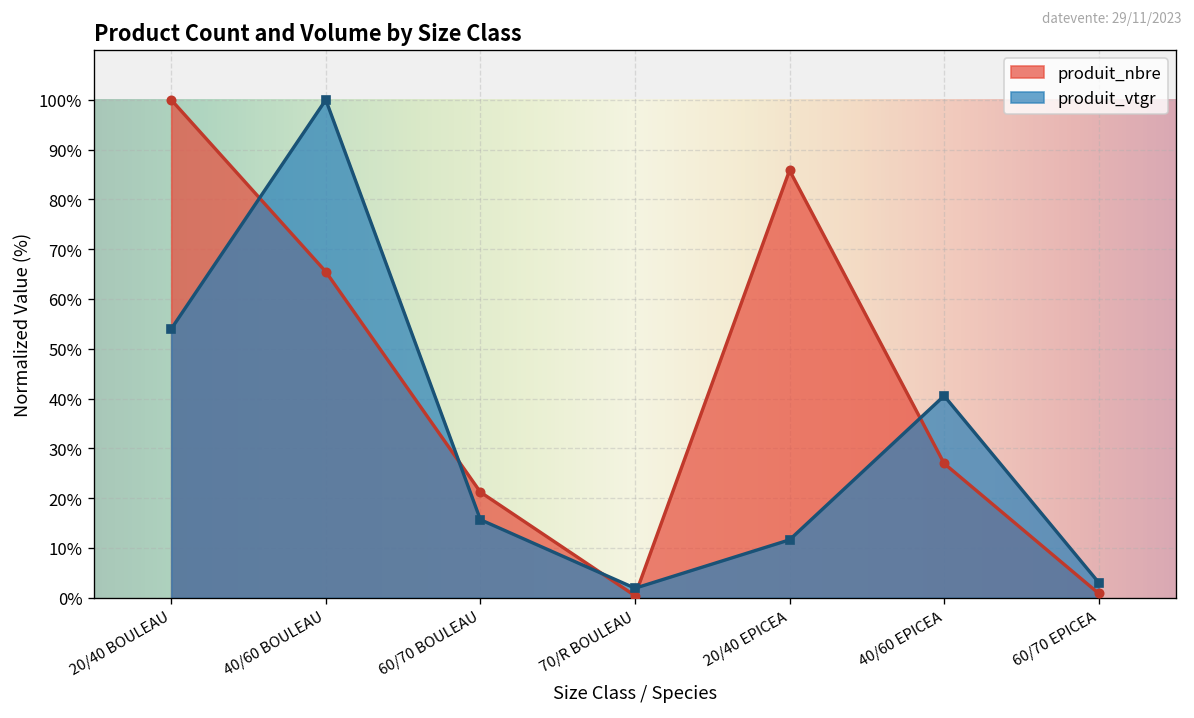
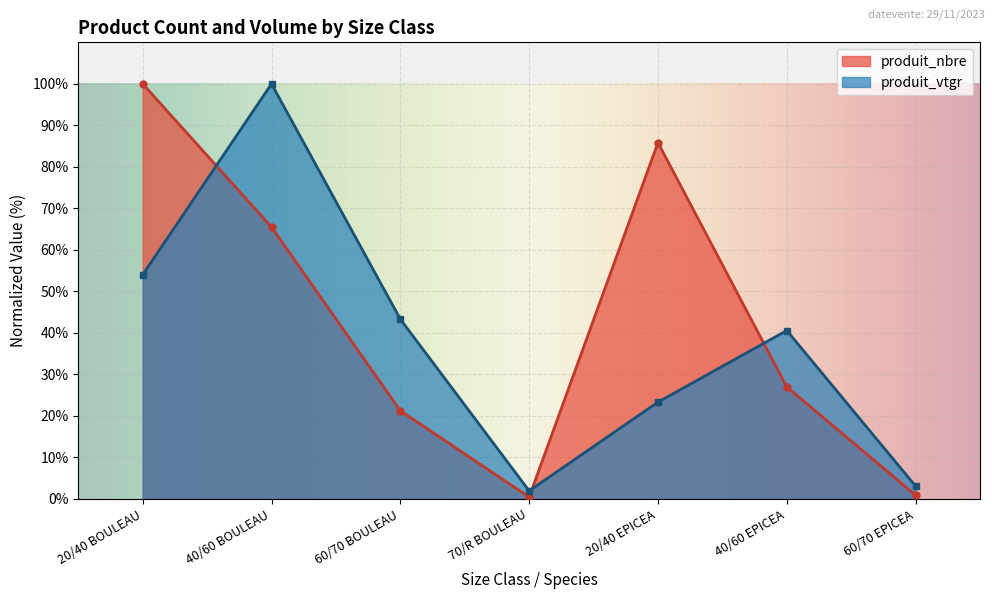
  {
    "produit_nbre": {
      "20/40 BOULEAU": "100%",
      "40/60 BOULEAU": "65%",
      "60/70 BOULEAU": "21%",
      "70/R BOULEAU": "0%",
      "20/40 EPICEA": "86%",
      "40/60 EPICEA": "27%",
      "60/70 EPICEA": "1%"
    },
    "produit_vtgr": {
      "20/40 BOULEAU": "54%",
      "40/60 BOULEAU": "100%",
-     "60/70 BOULEAU": "16%",
+     "60/70 BOULEAU": "43%",
      "70/R BOULEAU": "2%",
-     "20/40 EPICEA": "12%",
+     "20/40 EPICEA": "23%",
      "40/60 EPICEA": "41%",
      "60/70 EPICEA": "3%"
    }
  }
